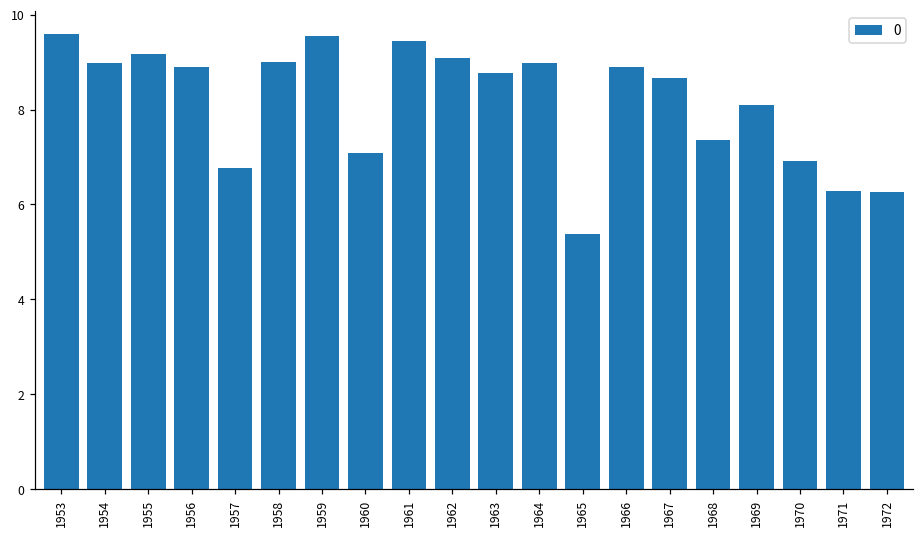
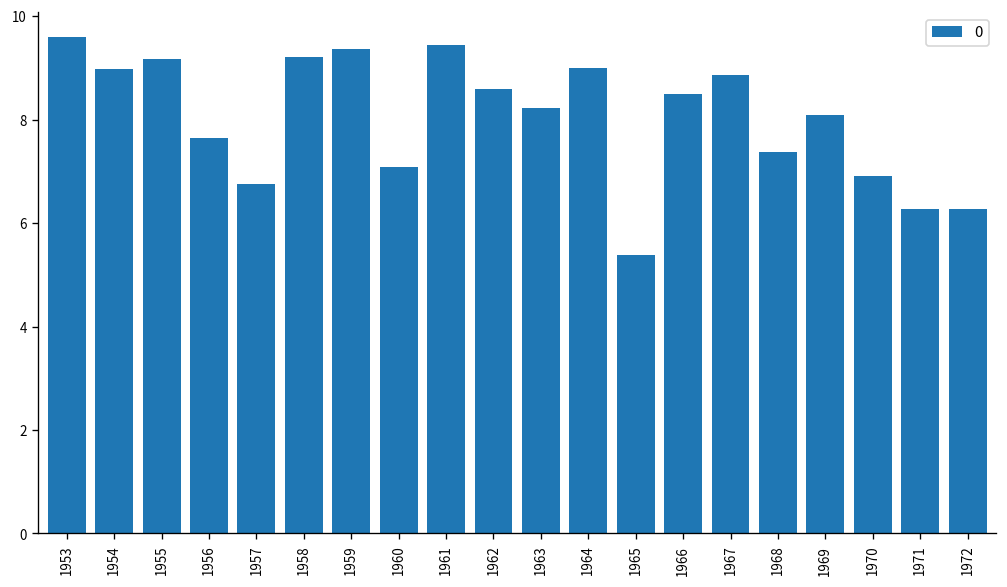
  {
    "1953": 9.6,
    "1954": 9.0,
    "1955": 9.2,
-   "1956": 8.9,
+   "1956": 7.7,
    "1957": 6.8,
-   "1958": 9.0,
-   "1959": 9.6,
+   "1958": 9.2,
+   "1959": 9.4,
    "1960": 7.1,
    "1961": 9.4,
-   "1962": 9.1,
-   "1963": 8.8,
+   "1962": 8.6,
+   "1963": 8.2,
    "1964": 9.0,
    "1965": 5.4,
-   "1966": 8.9,
-   "1967": 8.7,
+   "1966": 8.5,
+   "1967": 8.9,
    "1968": 7.4,
    "1969": 8.1,
    "1970": 6.9,
    "1971": 6.3,
    "1972": 6.3
  }
